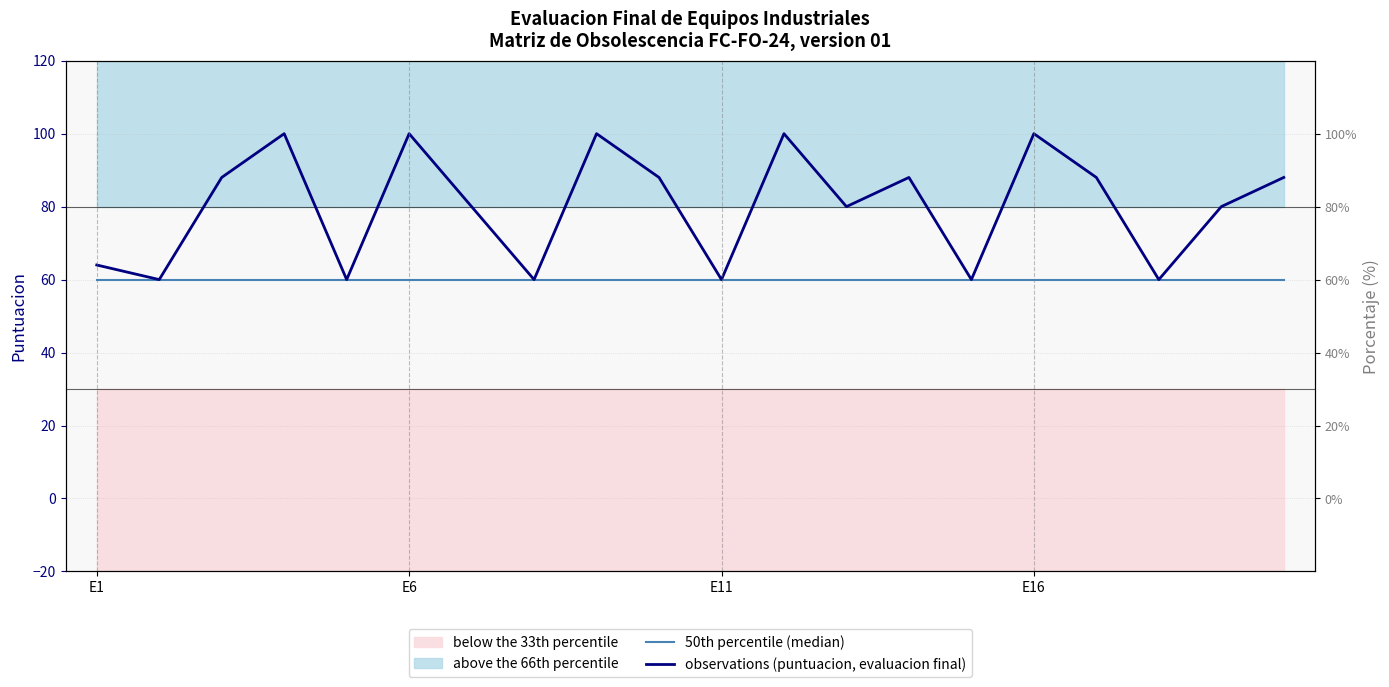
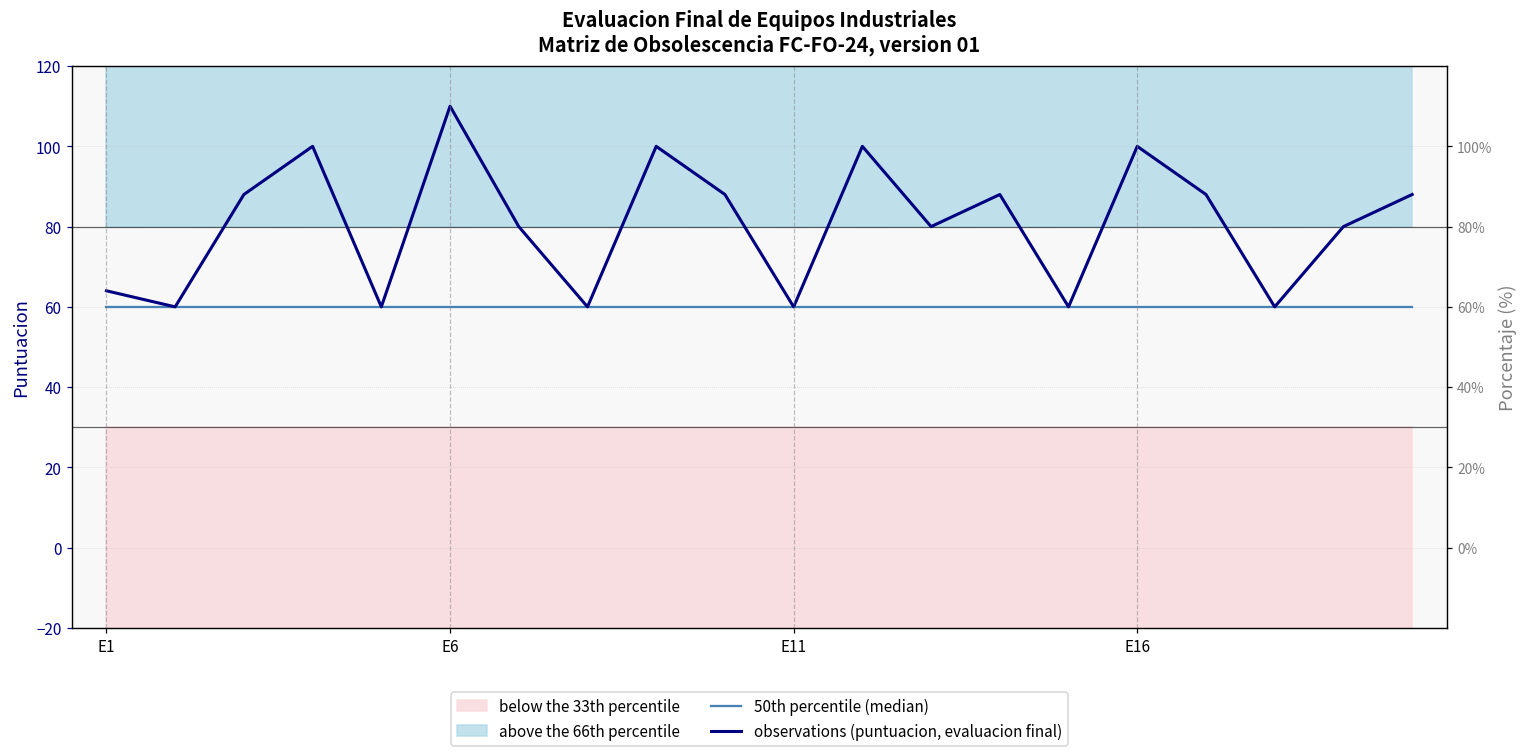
  {
    "50th percentile (median)": {
      "E1": 60,
      "E6": 60,
      "E16": 60
    },
    "below the 33th percentile": {
      "E1": 30,
      "E6": 30,
      "E11": 30,
      "E16": 30
    },
    "above the 66th percentile": {
      "E1": 120,
      "E6": 120,
      "E11": 120,
      "E16": 120
    },
    "observations (puntuacion, evaluacion final)": {
      "E1": 64,
-     "E6": 100,
+     "E6": 110,
      "E16": 100
    }
  }
